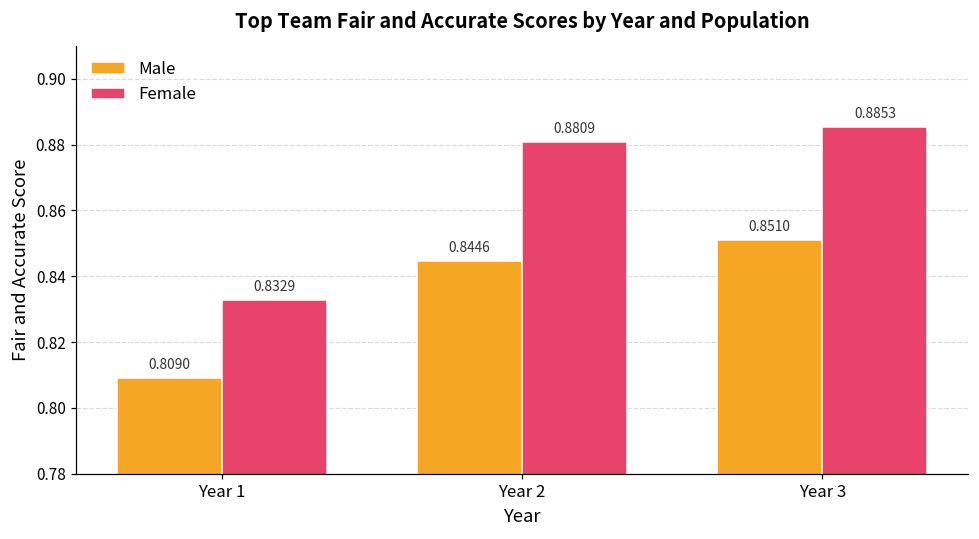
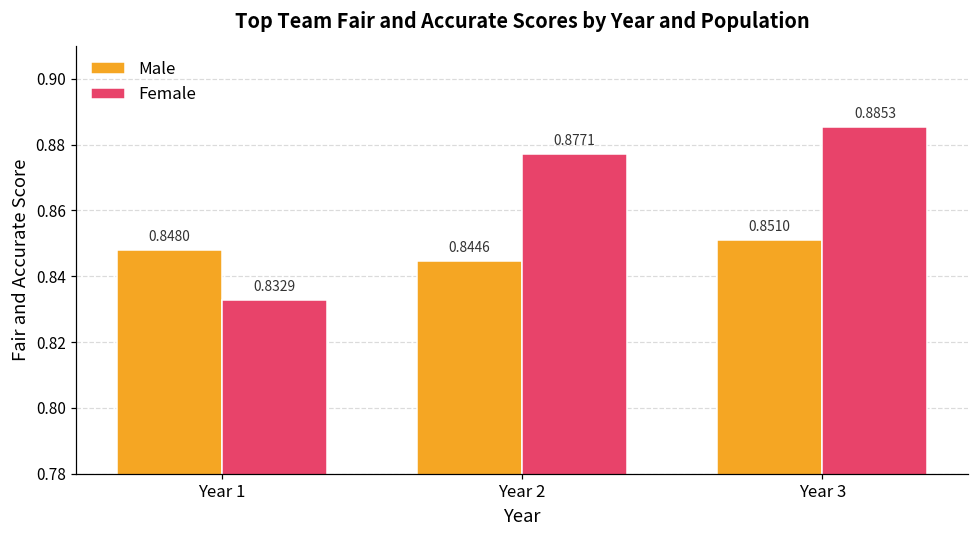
  {
    "Male": {
-     "Year 1": 0.8090,
+     "Year 1": 0.8480,
      "Year 2": 0.8446,
      "Year 3": 0.8510
    },
    "Female": {
      "Year 1": 0.8329,
-     "Year 2": 0.8809,
+     "Year 2": 0.8771,
      "Year 3": 0.8853
    }
  }
